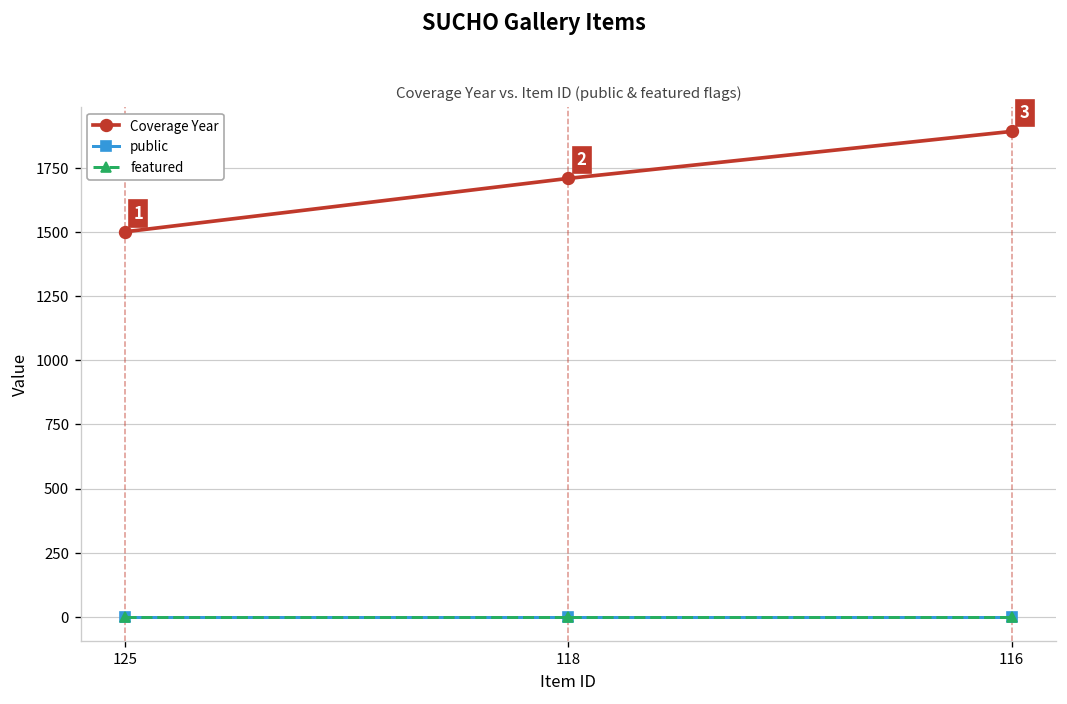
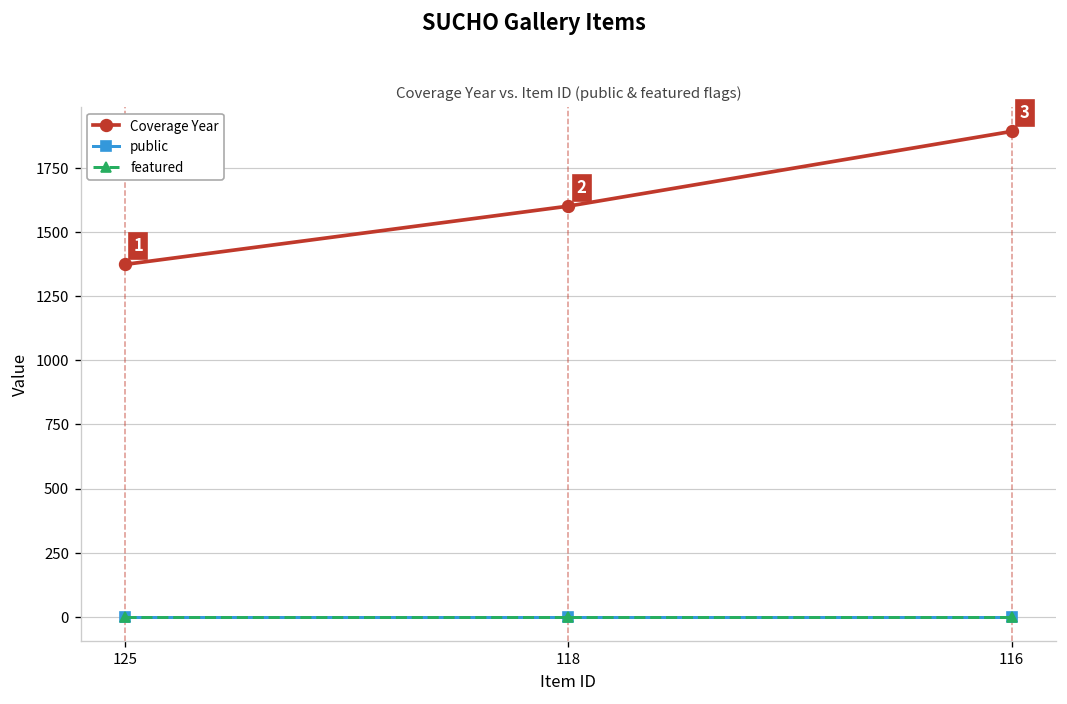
  {
    "Coverage Year": {
-     "125": 1500,
-     "118": 1710
+     "125": 1370,
+     "118": 1600
    },
    "featured": {
      "125": 0,
      "118": 0,
      "116": 0
    }
  }
